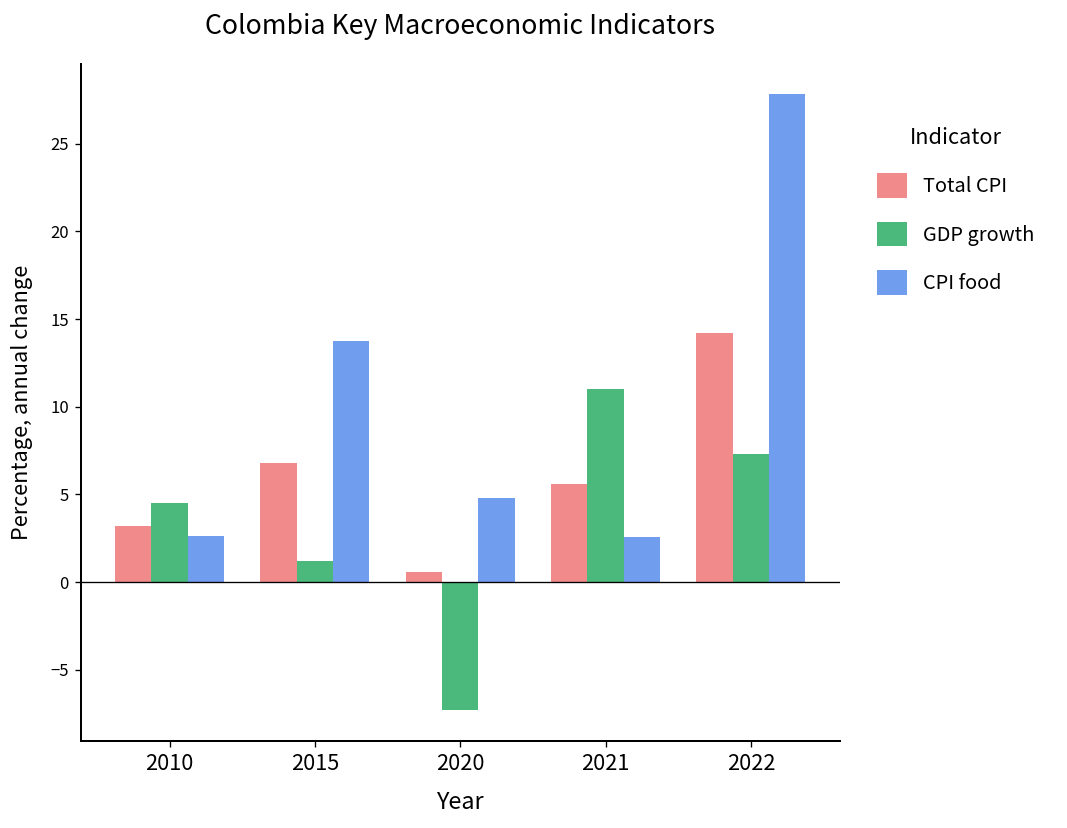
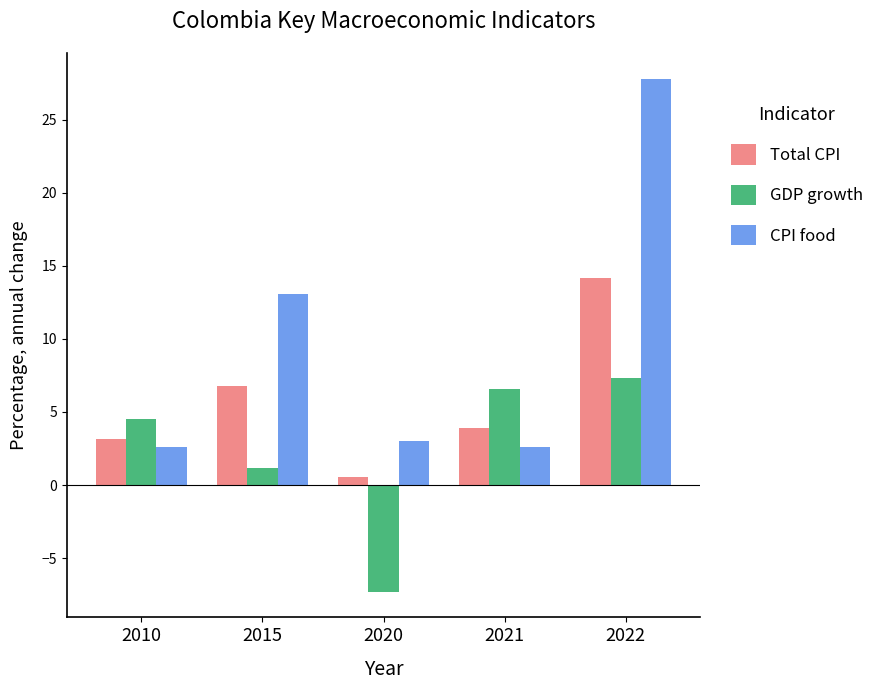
  {
    "Total CPI": {
      "2010": 3.2,
      "2015": 6.8,
      "2020": 0.6,
-     "2021": 5.6,
+     "2021": 3.9,
      "2022": 14.2
    },
    "GDP growth": {
      "2010": 4.5,
      "2015": 1.2,
      "2020": -7.3,
-     "2021": 11.0,
+     "2021": 6.6,
      "2022": 7.3
    },
    "CPI food": {
      "2010": 2.6,
-     "2015": 13.8,
-     "2020": 4.8,
+     "2015": 13.1,
+     "2020": 3.0,
      "2021": 2.6,
      "2022": 27.8
    }
  }
